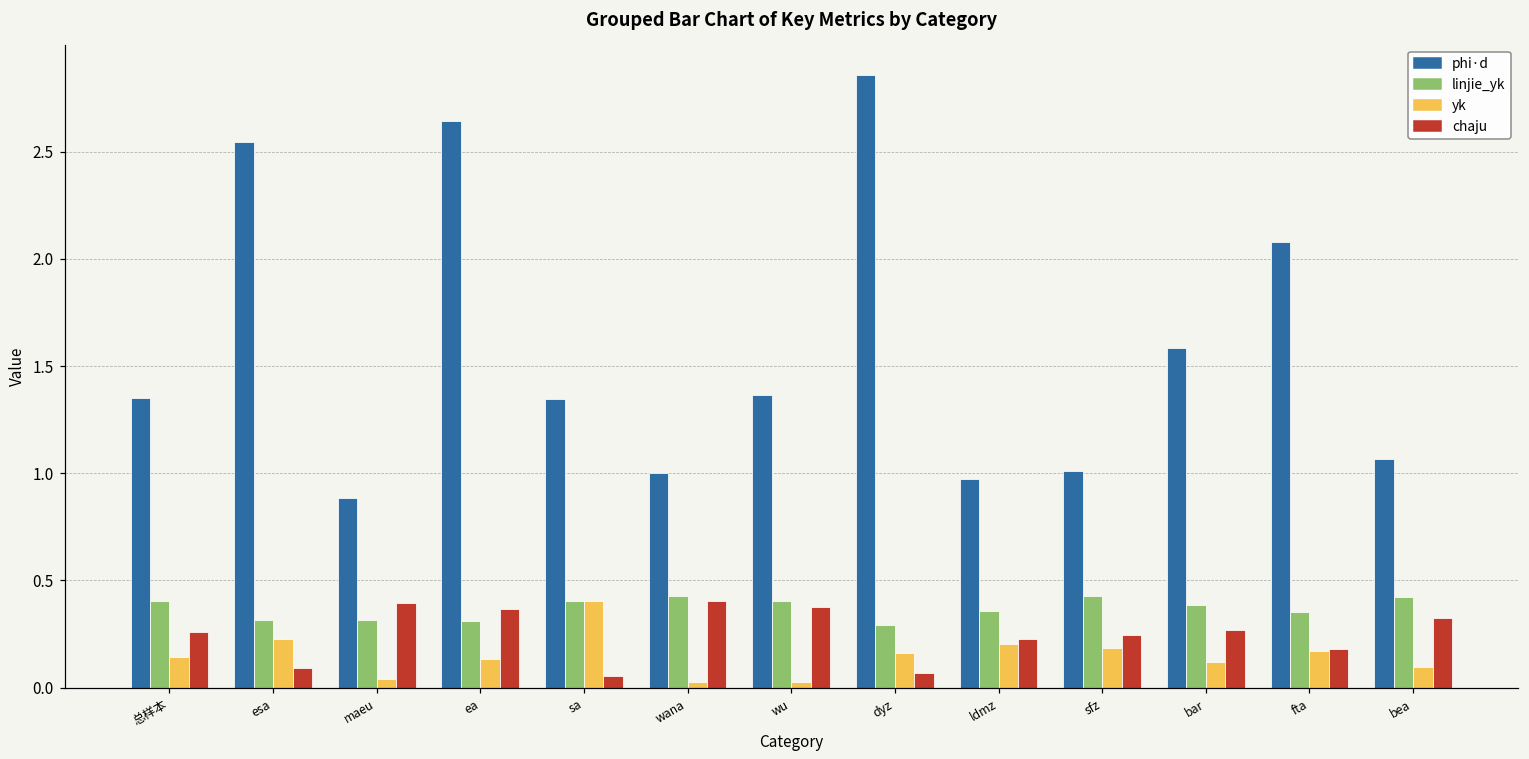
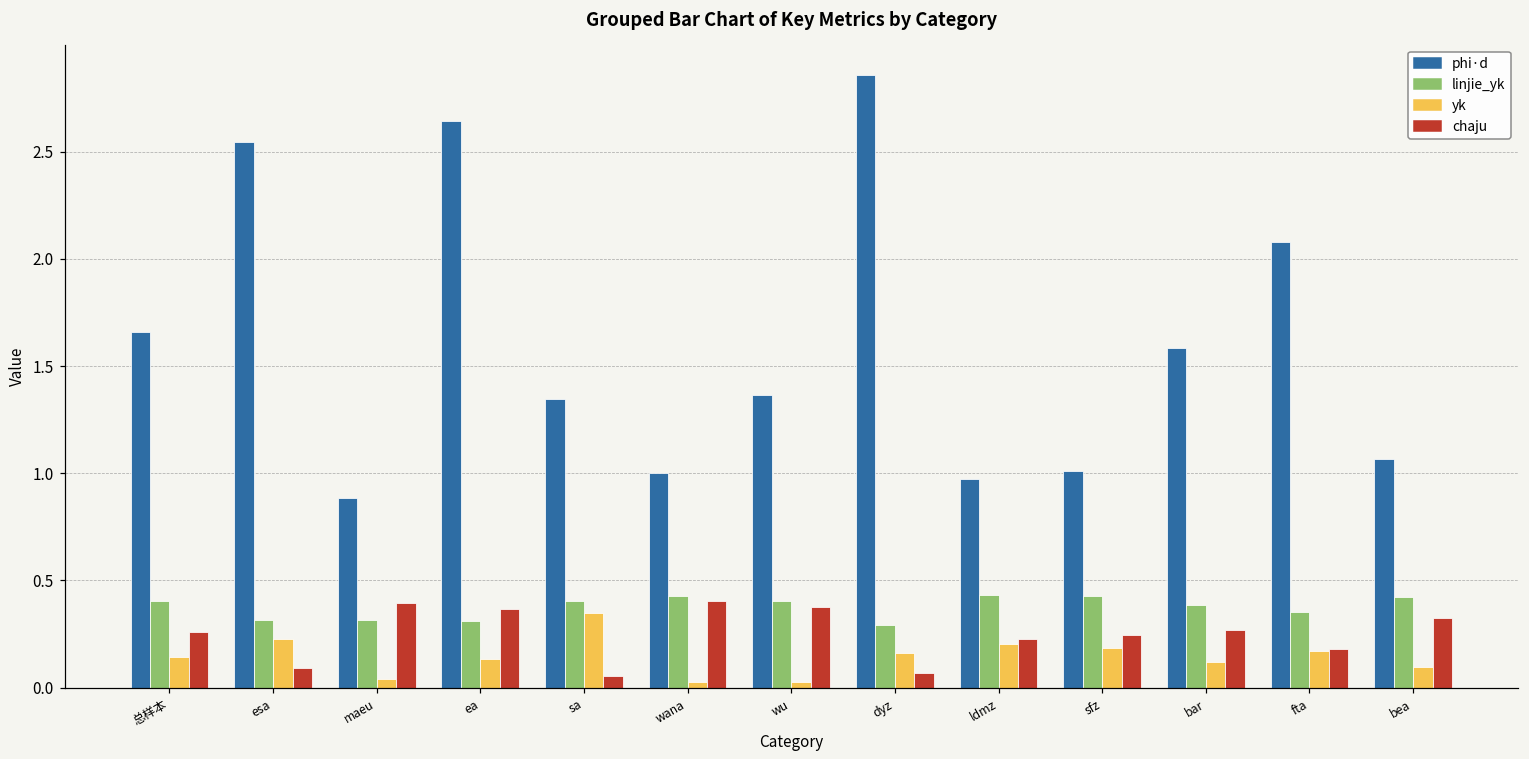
  {
    "phi·d": {
-     "总样本": 1.35,
+     "总样本": 1.66,
      "esa": 2.55,
      "maeu": 0.88,
      "ea": 2.64,
      "sa": 1.35,
      "wana": 1.00,
      "wu": 1.37,
      "dyz": 2.86,
      "ldmz": 0.97,
      "sfz": 1.01,
      "bar": 1.58,
      "fta": 2.08,
      "bea": 1.07
    },
    "linjie_yk": {
      "总样本": 0.40,
      "esa": 0.32,
      "maeu": 0.31,
      "ea": 0.31,
      "sa": 0.40,
      "wana": 0.43,
      "wu": 0.40,
      "dyz": 0.29,
-     "ldmz": 0.36,
+     "ldmz": 0.43,
      "sfz": 0.43,
      "bar": 0.39,
      "fta": 0.35,
      "bea": 0.42
    },
    "yk": {
      "总样本": 0.14,
      "esa": 0.23,
      "maeu": 0.04,
      "ea": 0.13,
-     "sa": 0.41,
+     "sa": 0.35,
      "wana": 0.03,
      "wu": 0.03,
      "dyz": 0.16,
      "ldmz": 0.20,
      "sfz": 0.18,
      "bar": 0.12,
      "fta": 0.17,
      "bea": 0.10
    },
    "chaju": {
      "总样本": 0.26,
      "esa": 0.09,
      "maeu": 0.39,
      "ea": 0.37,
      "sa": 0.05,
      "wana": 0.40,
      "wu": 0.37,
      "dyz": 0.07,
      "ldmz": 0.23,
      "sfz": 0.24,
      "bar": 0.27,
      "fta": 0.18,
      "bea": 0.33
    }
  }
